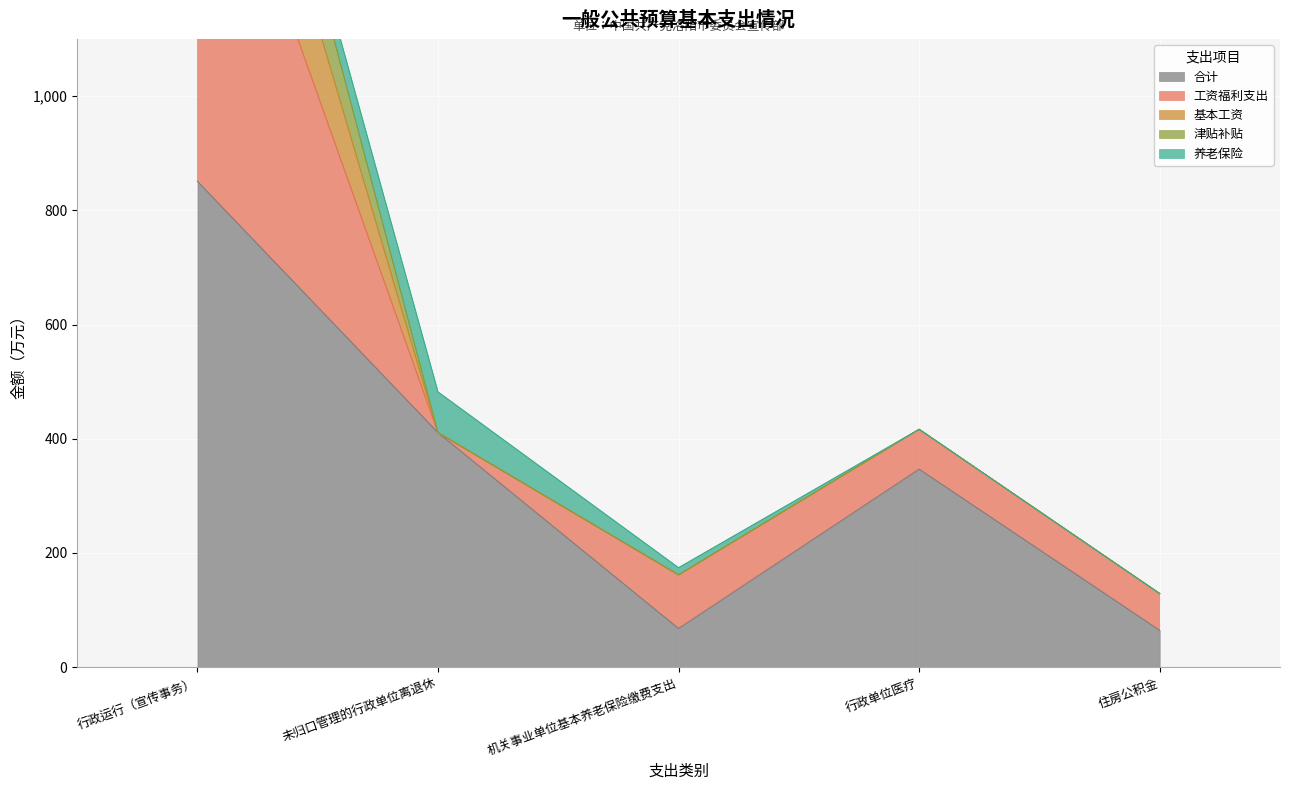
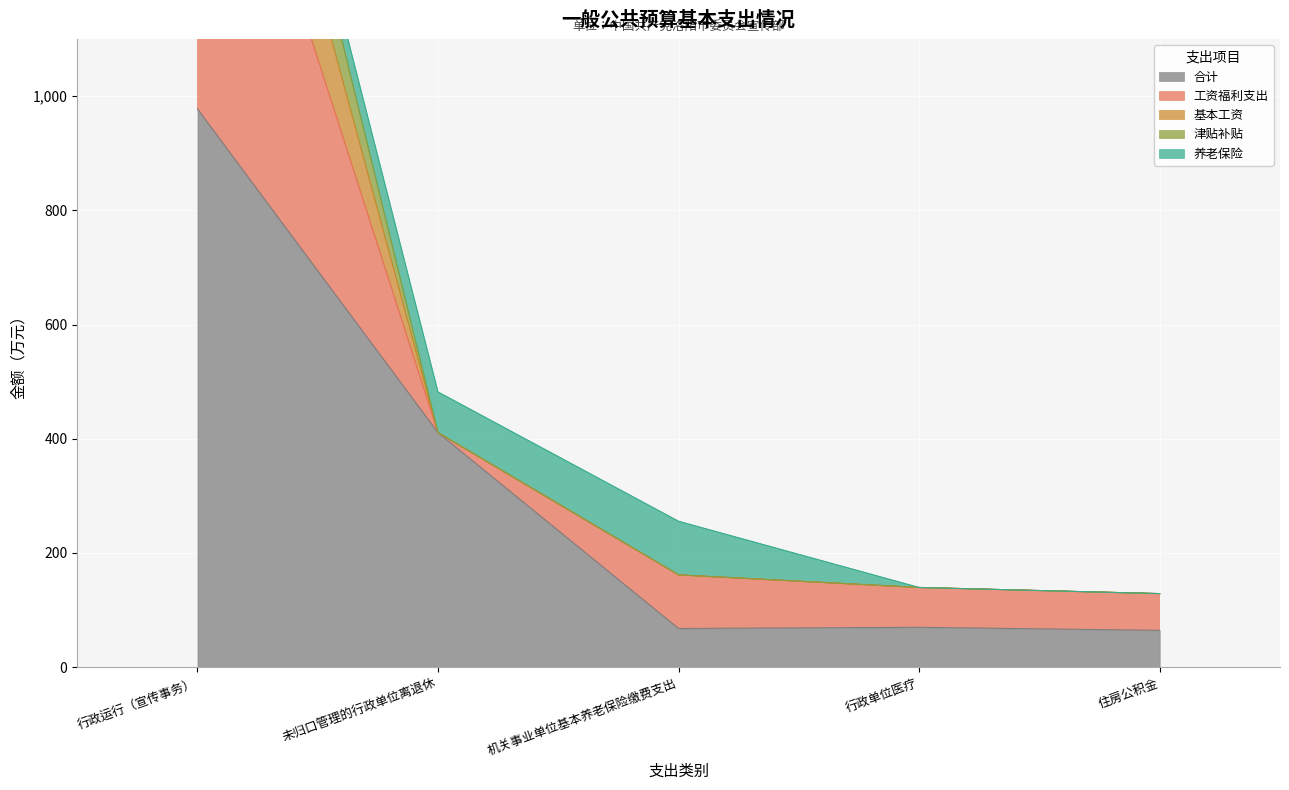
  {
    "合计": {
-     "行政运行（宣传事务）": 850,
+     "行政运行（宣传事务）": 980,
      "机关事业单位基本养老保险缴费支出": 70,
-     "行政单位医疗": 350,
+     "行政单位医疗": 70,
      "住房公积金": 60
    },
    "养老保险": {
      "未归口管理的行政单位离退休": 70,
-     "机关事业单位基本养老保险缴费支出": 10
+     "机关事业单位基本养老保险缴费支出": 90
    }
  }
